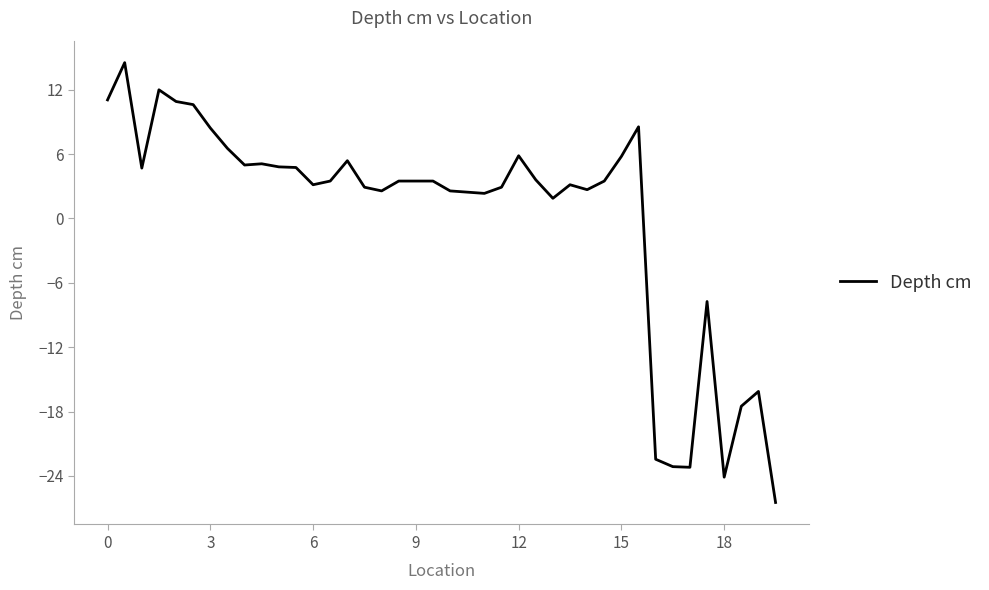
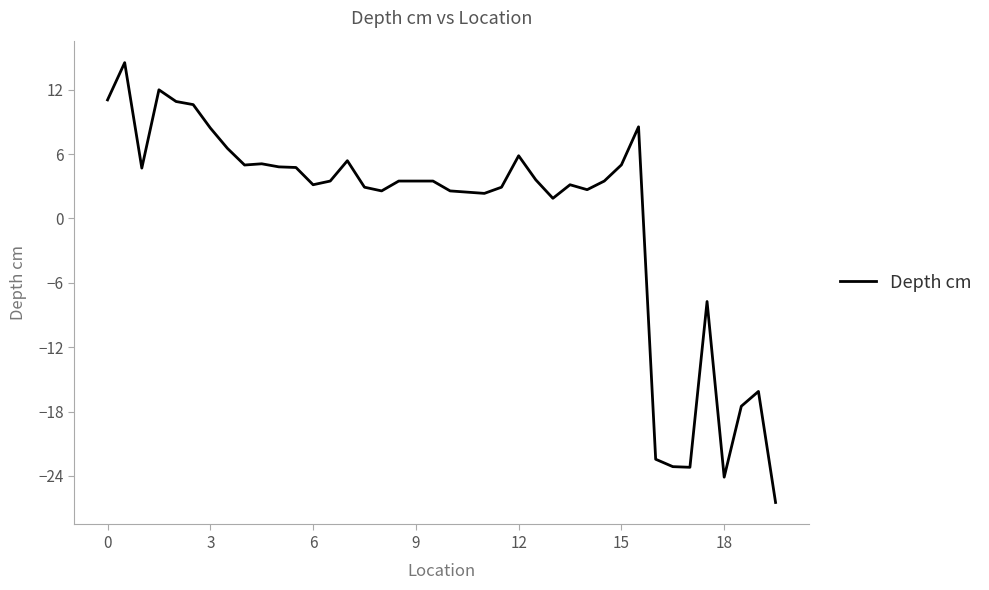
  {
    "0": 11.1,
    "3": 8.4,
    "6": 3.1,
    "9": 3.5,
    "12": 5.8,
-   "15": 5.8,
+   "15": 5.0,
    "18": -24.1
  }
